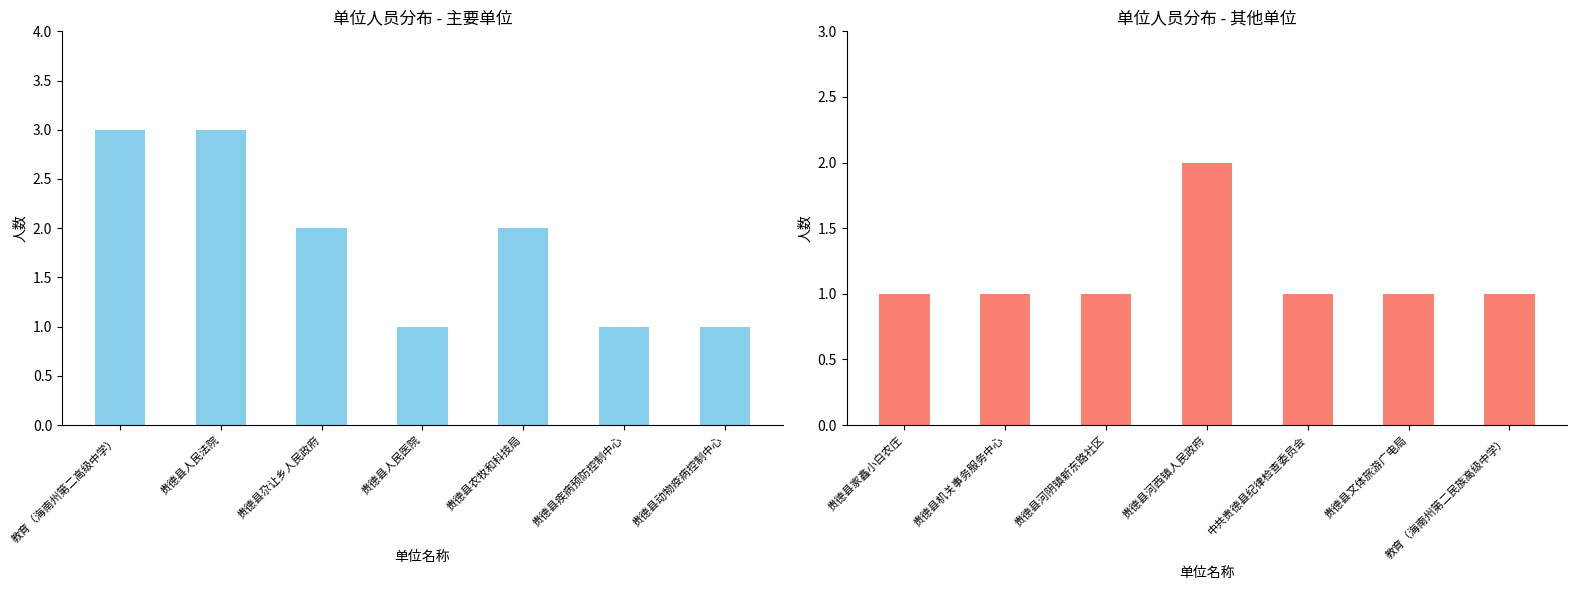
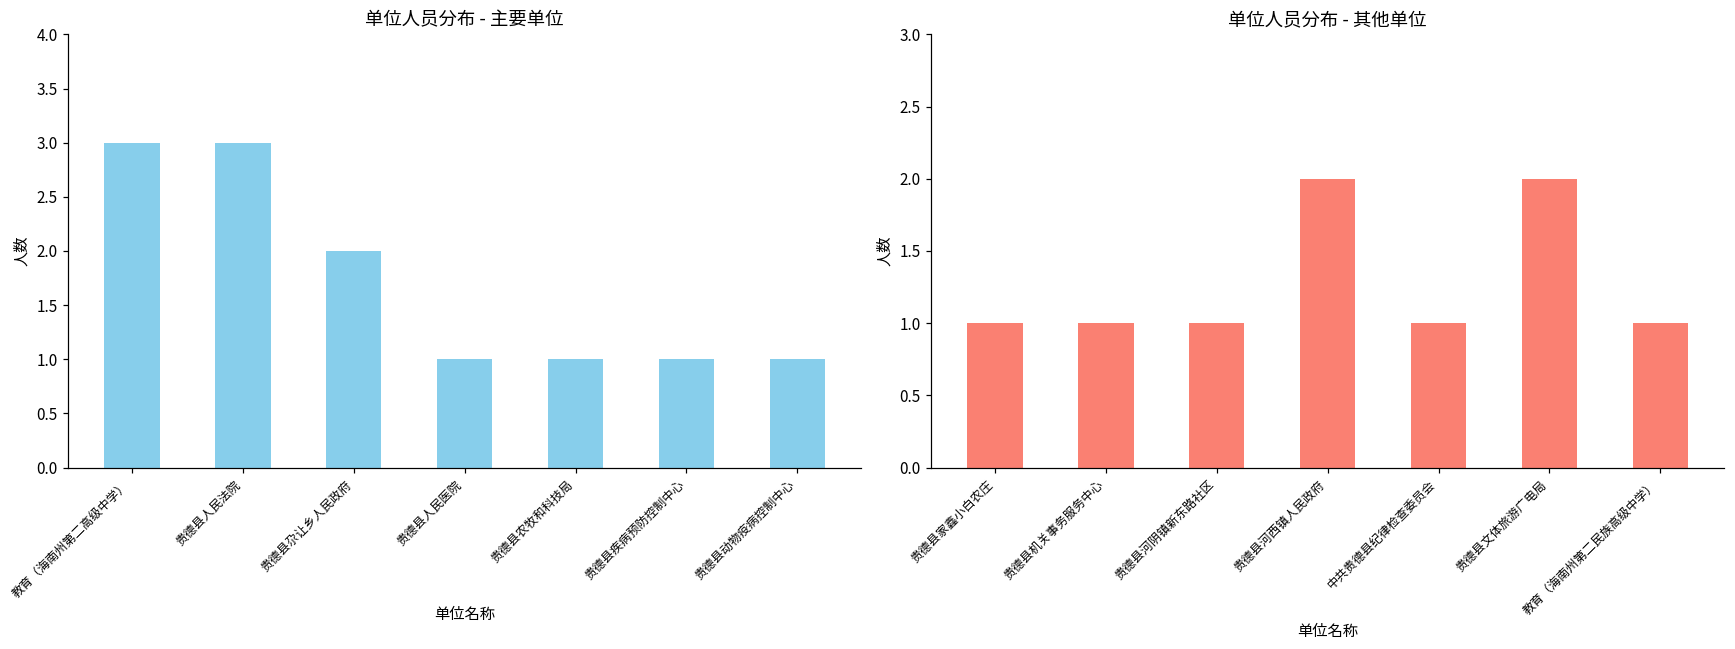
  {
    "单位人员分布 - 主要单位": {
      "教育（海南州第二高级中学）": 3,
      "贵德县人民法院": 3,
      "贵德县尕让乡人民政府": 2,
      "贵德县人民医院": 1,
-     "贵德县农牧和科技局": 2,
+     "贵德县农牧和科技局": 1,
      "贵德县疾病预防控制中心": 1,
      "贵德县动物疫病控制中心": 1
    },
    "单位人员分布 - 其他单位": {
      "贵德县家鑫小白农庄": 1,
      "贵德县机关事务服务中心": 1,
      "贵德县河阴镇新东路社区": 1,
      "贵德县河西镇人民政府": 2,
      "中共贵德县纪律检查委员会": 1,
-     "贵德县文体旅游广电局": 1,
+     "贵德县文体旅游广电局": 2,
      "教育（海南州第二民族高级中学）": 1
    }
  }
